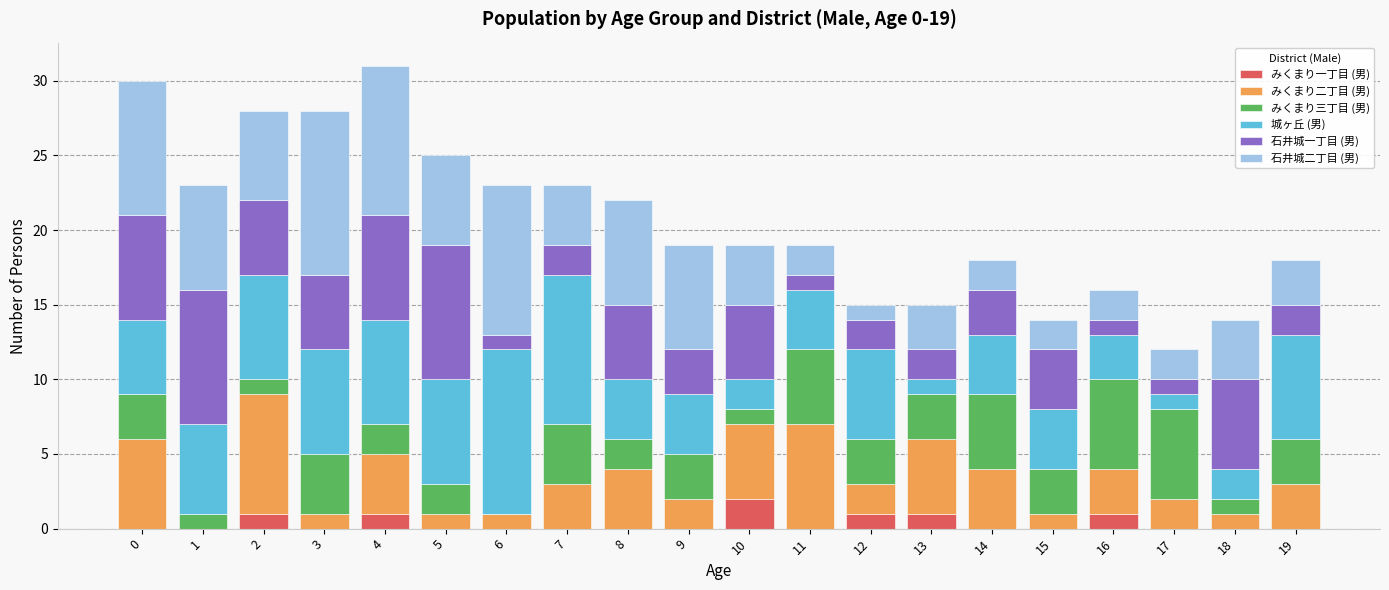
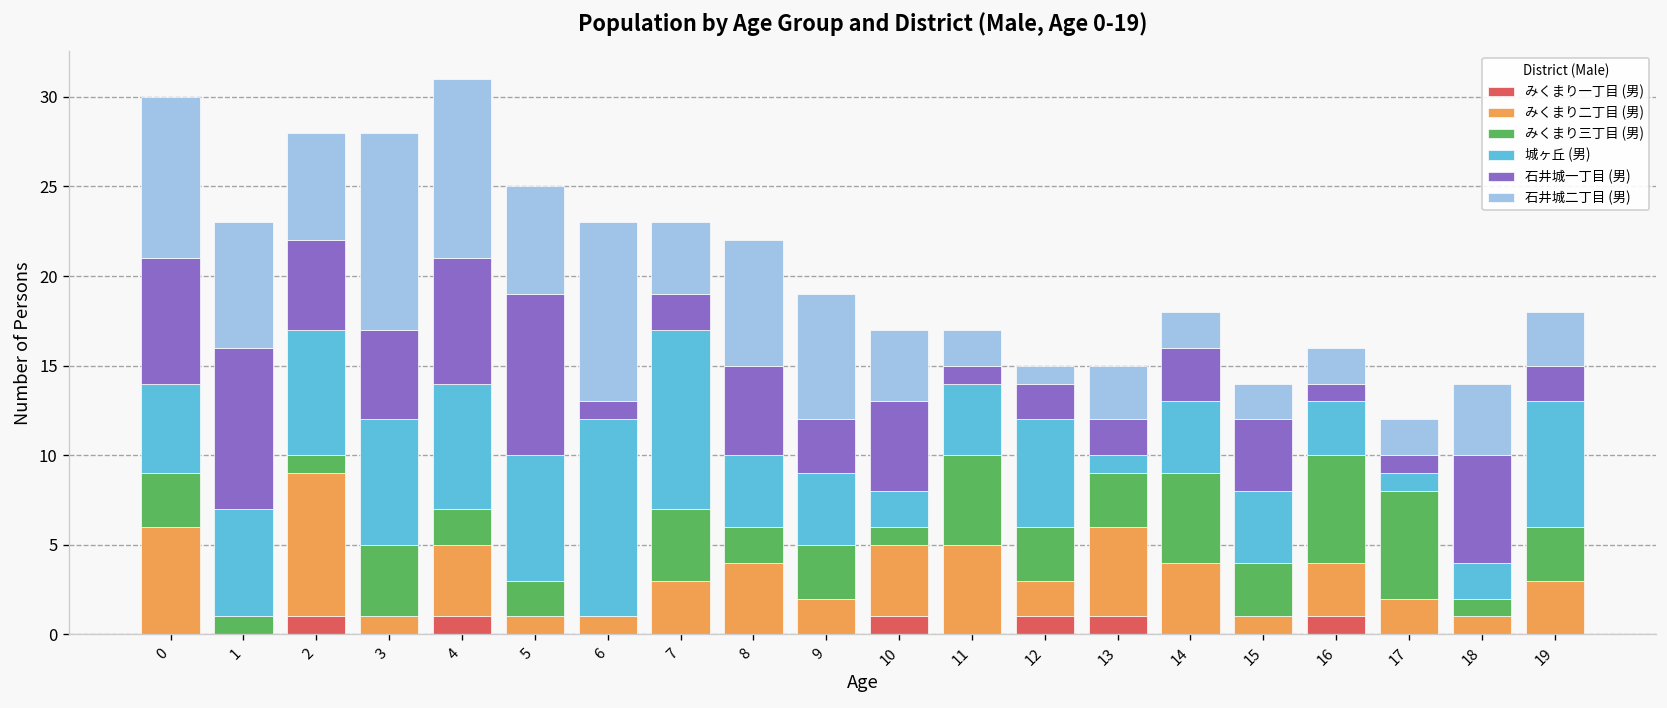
  {
    "みくまり一丁目 (男)": {
      "0": 0,
      "1": 0,
      "2": 1,
      "3": 0,
      "4": 1,
      "5": 0,
      "6": 0,
      "7": 0,
      "8": 0,
      "9": 0,
-     "10": 2,
+     "10": 1,
      "11": 0,
      "12": 1,
      "13": 1,
      "14": 0,
      "15": 0,
      "16": 1,
      "17": 0,
      "18": 0,
      "19": 0
    },
    "みくまり二丁目 (男)": {
-     "10": 5,
-     "11": 7
+     "10": 4,
+     "11": 5
    },
    "みくまり三丁目 (男)": {
      "0": 3,
      "1": 1,
      "2": 1,
      "3": 4,
      "4": 2,
      "5": 2,
      "6": 0,
      "7": 4,
      "8": 2,
      "9": 3,
      "10": 1,
      "11": 5,
      "12": 3,
      "13": 3,
      "14": 5,
      "15": 3,
      "16": 6,
      "17": 6,
      "18": 1,
      "19": 3
    },
    "城ヶ丘 (男)": {
      "0": 5,
      "1": 6,
      "2": 7,
      "3": 7,
      "4": 7,
      "5": 7,
      "6": 11,
      "7": 10,
      "8": 4,
      "9": 4,
      "10": 2,
      "11": 4,
      "12": 6,
      "13": 1,
      "14": 4,
      "15": 4,
      "16": 3,
      "17": 1,
      "18": 2,
      "19": 7
    },
    "石井城一丁目 (男)": {
      "0": 7,
      "1": 9,
      "2": 5,
      "3": 5,
      "4": 7,
      "5": 9,
      "6": 1,
      "7": 2,
      "8": 5,
      "9": 3,
      "10": 5,
      "11": 1,
      "12": 2,
      "13": 2,
      "14": 3,
      "15": 4,
      "16": 1,
      "17": 1,
      "18": 6,
      "19": 2
    },
    "石井城二丁目 (男)": {
      "0": 9,
      "1": 7,
      "2": 6,
      "3": 11,
      "4": 10,
      "5": 6,
      "6": 10,
      "7": 4,
      "8": 7,
      "9": 7,
      "10": 4,
      "11": 2,
      "12": 1,
      "13": 3,
      "14": 2,
      "15": 2,
      "16": 2,
      "17": 2,
      "18": 4,
      "19": 3
    }
  }
